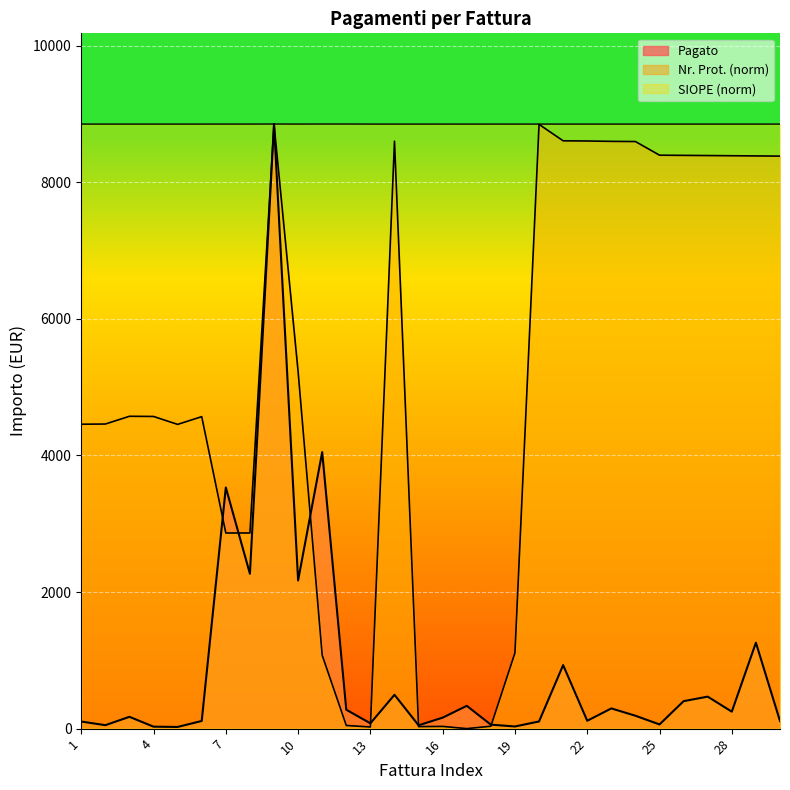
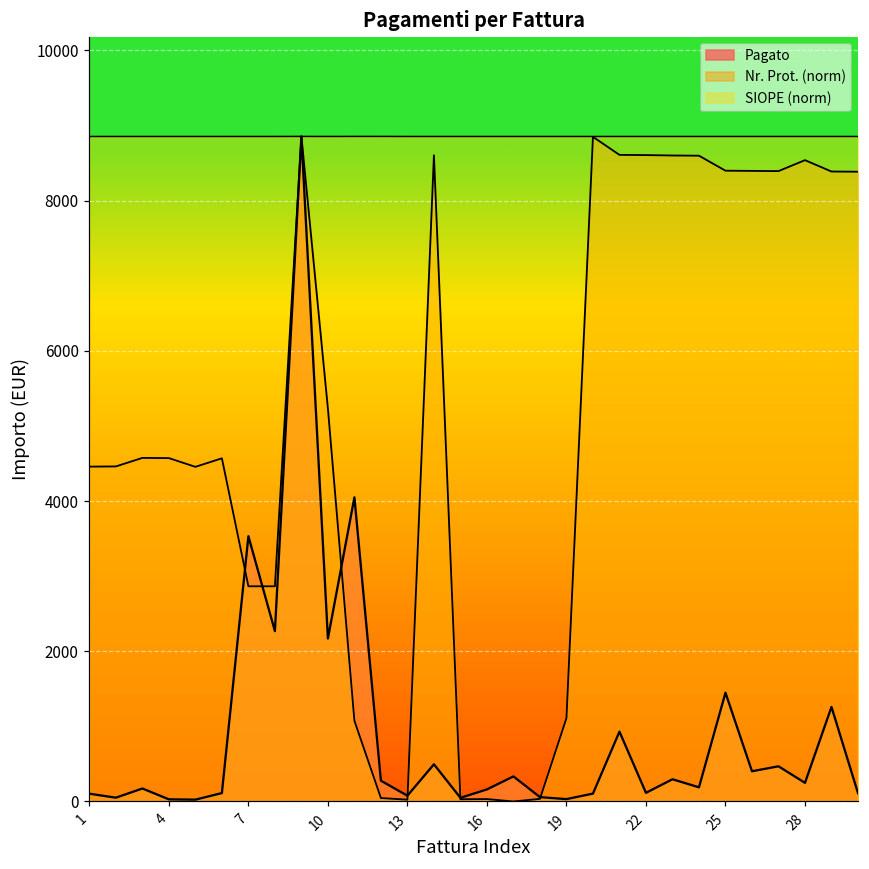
  {
    "Pagato": {
      "1": 100,
      "4": 0,
      "7": 3500,
      "10": 2200,
      "13": 100,
      "16": 200,
      "19": 0,
      "22": 100,
-     "25": 100,
+     "25": 1400,
      "28": 200
    },
    "Nr. Prot. (norm)": {
      "1": 4500,
      "4": 4600,
      "7": 2900,
      "10": 5200,
      "13": 0,
      "16": 0,
      "19": 1100,
      "22": 8600,
      "25": 8400,
-     "28": 8400
+     "28": 8500
    },
    "SIOPE (norm)": {
      "1": 8900,
      "4": 8900,
      "7": 8900,
      "10": 8900,
      "13": 8900,
      "16": 8900,
      "19": 8900,
      "22": 8900,
      "25": 8900,
      "28": 8900
    }
  }
